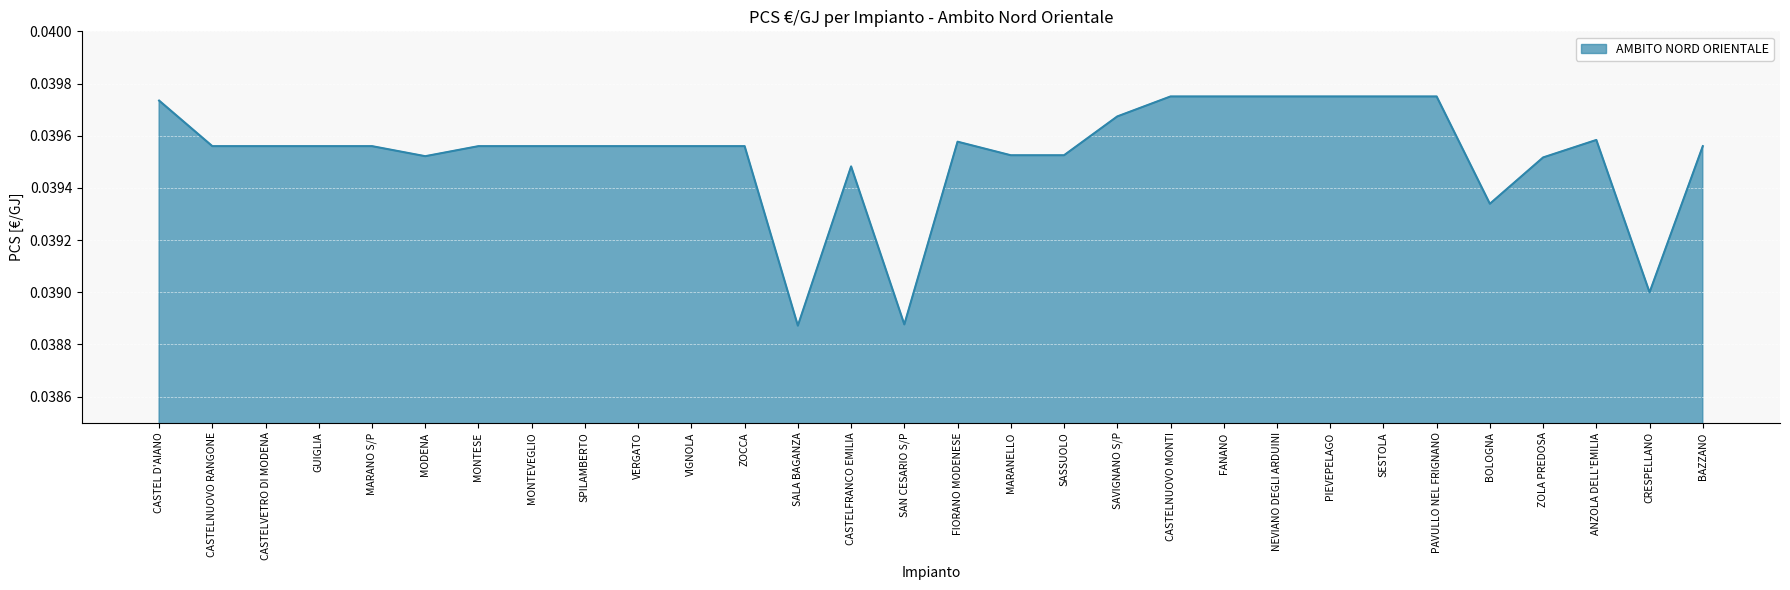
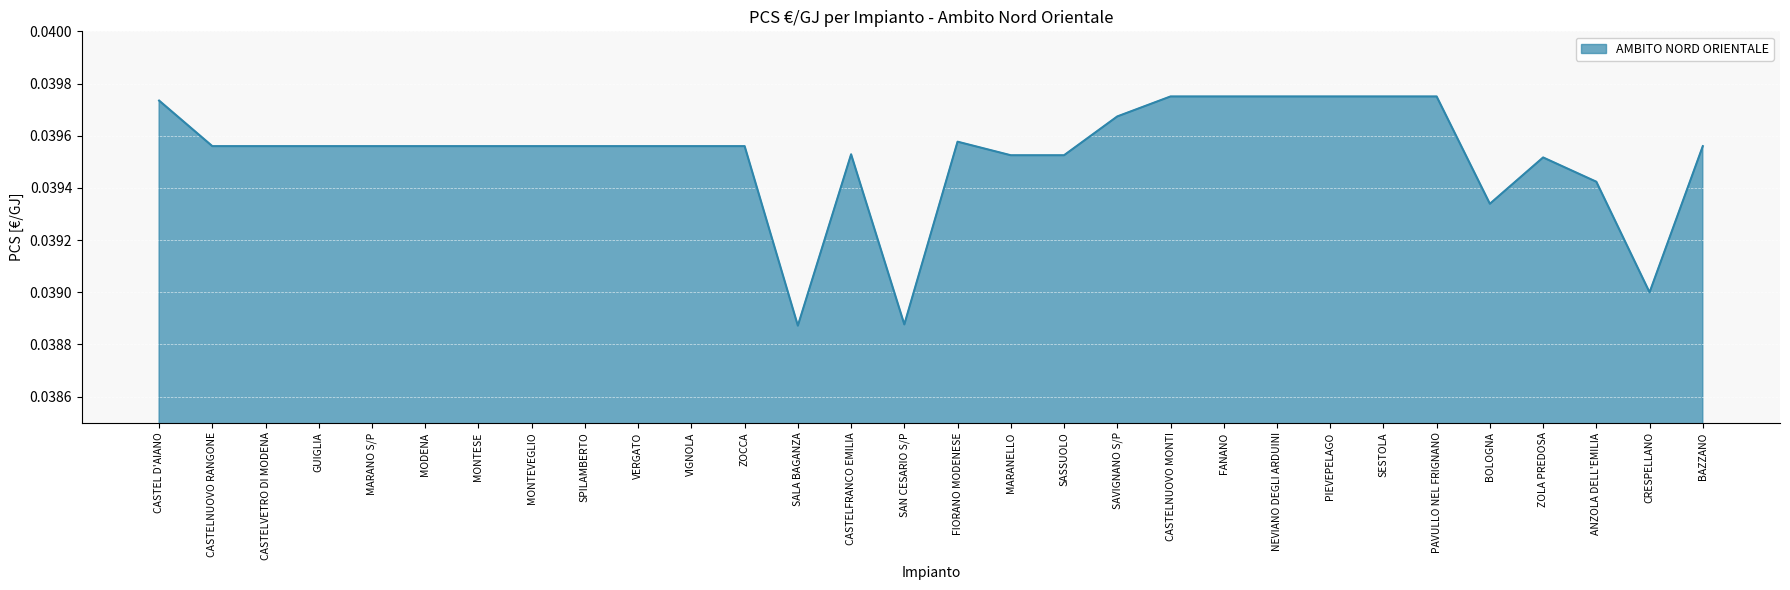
  {
    "CASTEL D'AIANO": 0.03973,
    "CASTELNUOVO RANGONE": 0.03956,
    "CASTELVETRO DI MODENA": 0.03956,
    "GUIGLIA": 0.03956,
    "MARANO S/P": 0.03956,
-   "MODENA": 0.03952,
+   "MODENA": 0.03956,
    "MONTESE": 0.03956,
    "MONTEVEGLIO": 0.03956,
    "SPILAMBERTO": 0.03956,
    "VERGATO": 0.03956,
    "VIGNOLA": 0.03956,
    "ZOCCA": 0.03956,
    "SALA BAGANZA": 0.03887,
-   "CASTELFRANCO EMILIA": 0.03948,
+   "CASTELFRANCO EMILIA": 0.03953,
    "SAN CESARIO S/P": 0.03888,
    "FIORANO MODENESE": 0.03958,
    "MARANELLO": 0.03952,
    "SASSUOLO": 0.03952,
    "SAVIGNANO S/P": 0.03967,
    "CASTELNUOVO MONTI": 0.03975,
    "FANANO": 0.03975,
    "NEVIANO DEGLI ARDUINI": 0.03975,
    "PIEVEPELAGO": 0.03975,
    "SESTOLA": 0.03975,
    "PAVULLO NEL FRIGNANO": 0.03975,
    "BOLOGNA": 0.03934,
    "ZOLA PREDOSA": 0.03952,
-   "ANZOLA DELL'EMILIA": 0.03958,
+   "ANZOLA DELL'EMILIA": 0.03942,
    "CRESPELLANO": 0.03900,
    "BAZZANO": 0.03956
  }
